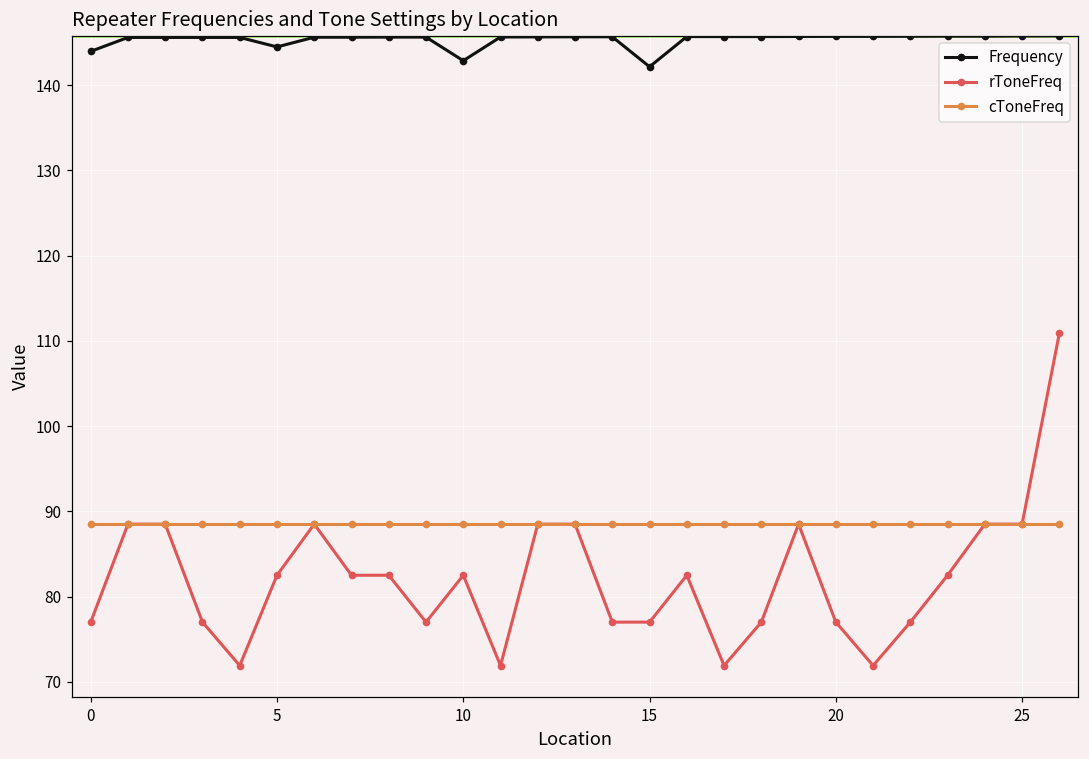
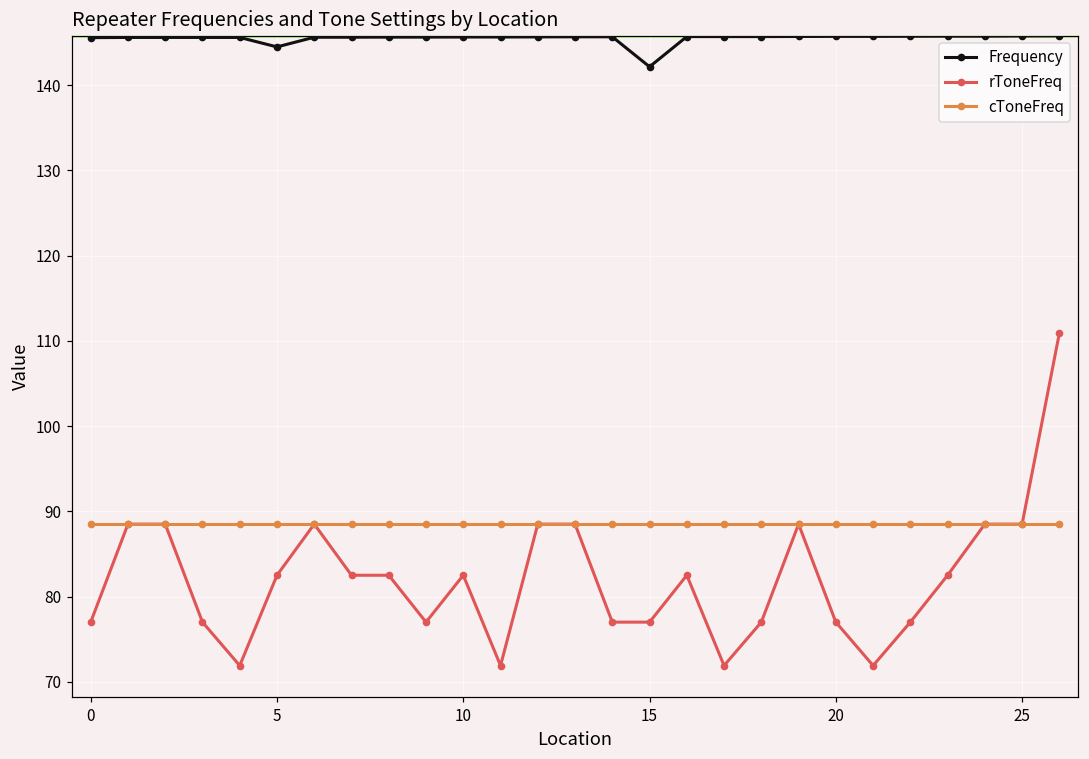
  {
    "Frequency": {
-     "0": 144,
+     "0": 146,
      "5": 144,
-     "10": 143,
+     "10": 146,
      "15": 142,
      "20": 146,
      "25": 146
    }
  }
